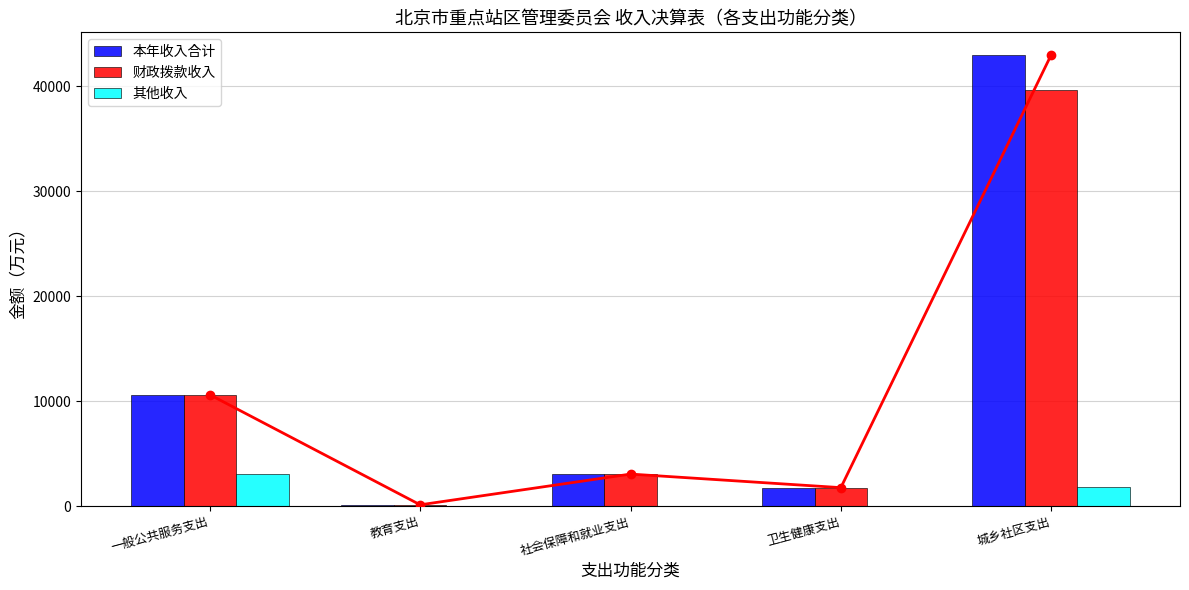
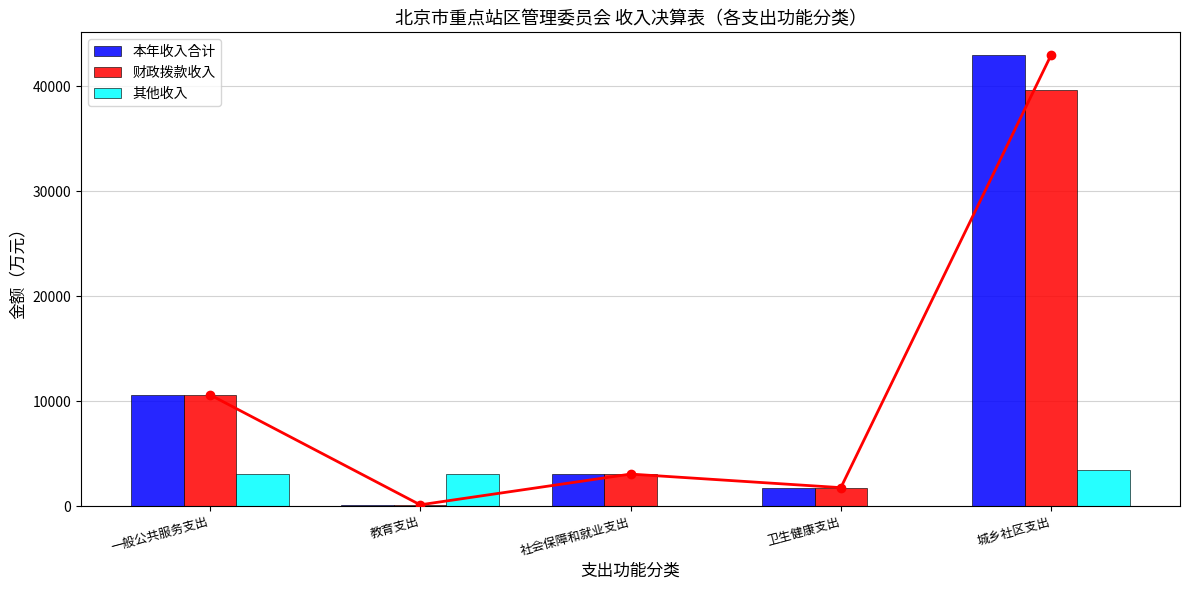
  {
    "本年收入合计": {
      "一般公共服务支出": 10600,
      "社会保障和就业支出": 3000,
      "卫生健康支出": 1800,
      "城乡社区支出": 43000
    },
    "其他收入": {
      "一般公共服务支出": 3100,
-     "教育支出": 0,
+     "教育支出": 3000,
      "社会保障和就业支出": 0,
      "卫生健康支出": 0,
-     "城乡社区支出": 1900
+     "城乡社区支出": 3400
    }
  }
